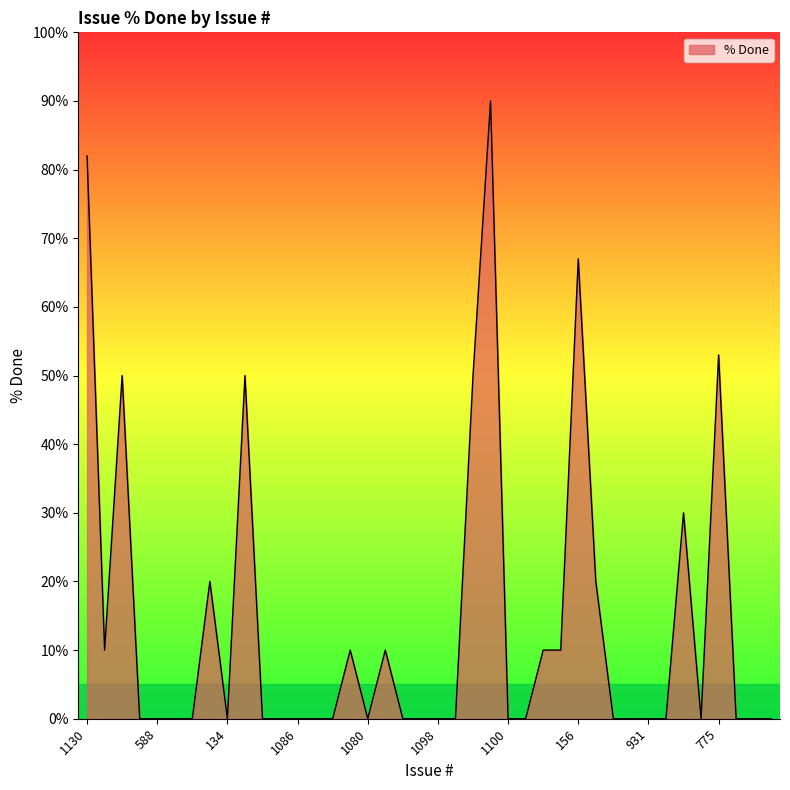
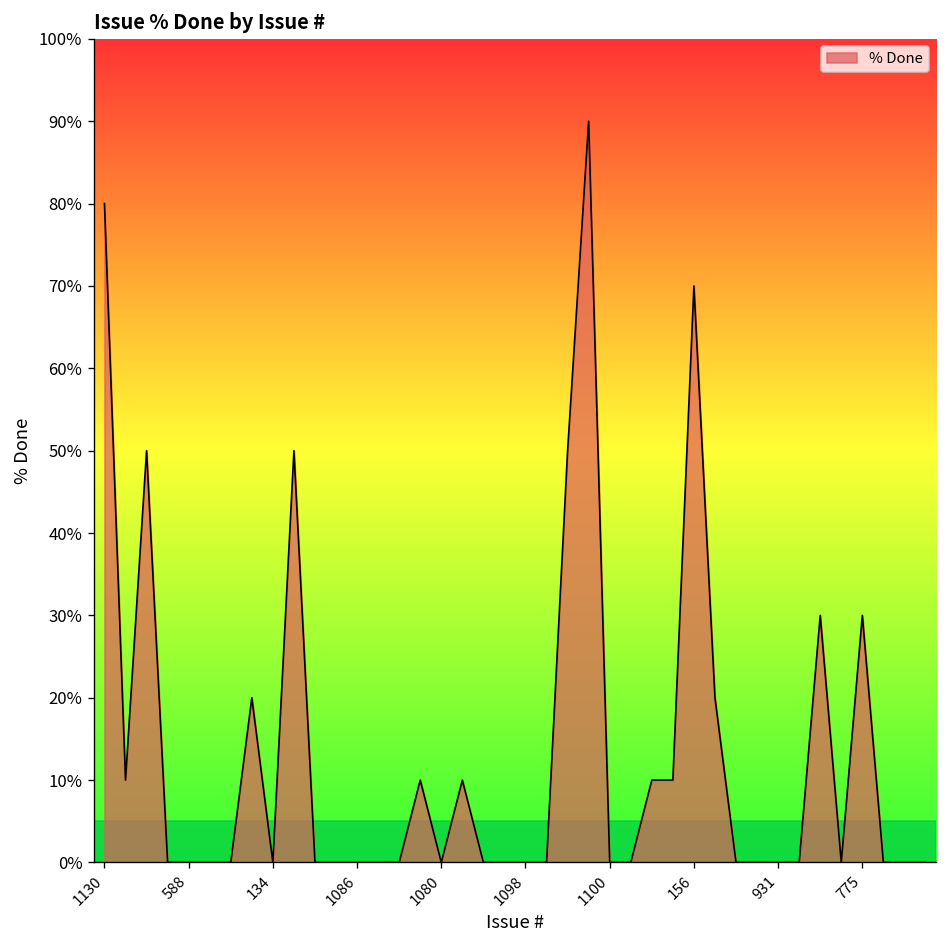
  {
-   "1130": "82%",
-   "156": "67%",
-   "775": "53%"
+   "1130": "80%",
+   "156": "70%",
+   "775": "30%"
  }
